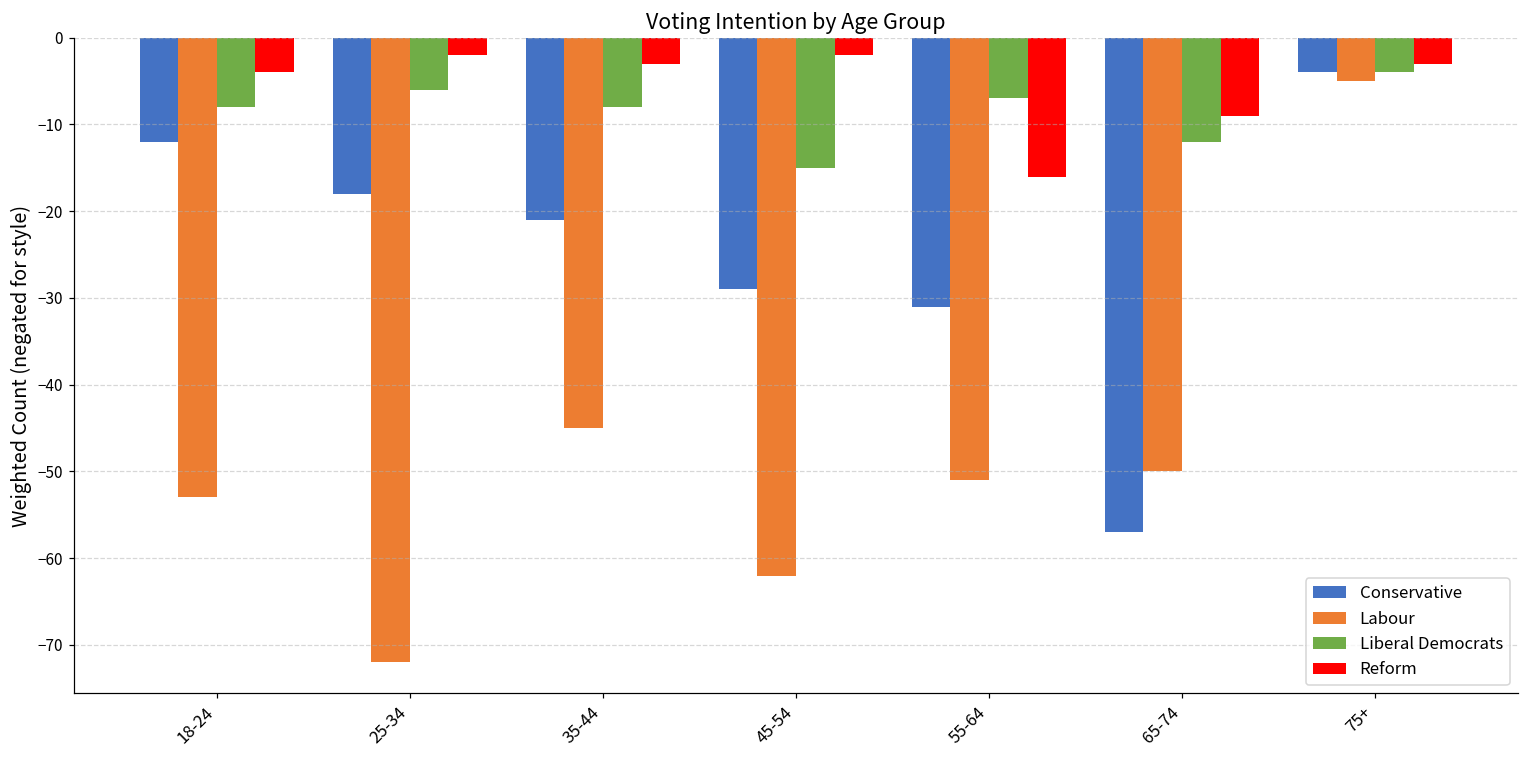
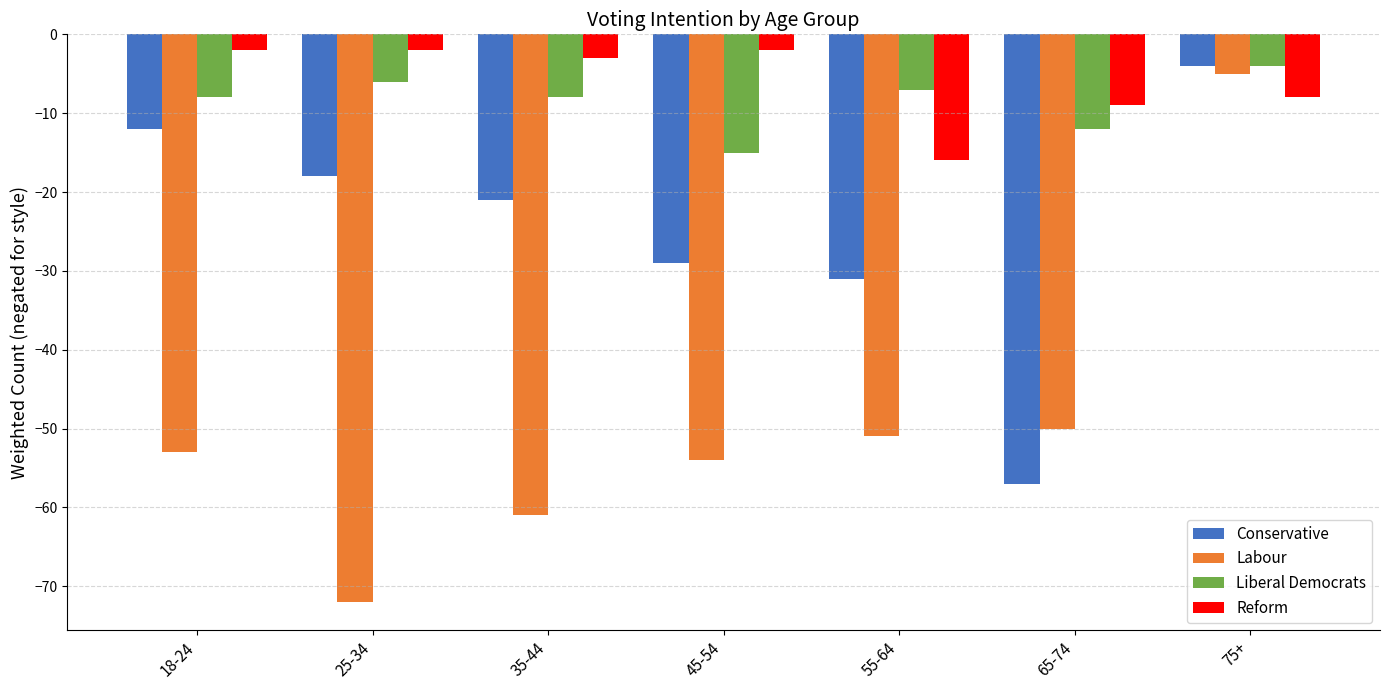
  {
    "Conservative": {
      "18-24": -12,
      "25-34": -18,
      "35-44": -21,
      "45-54": -29,
      "55-64": -31,
      "65-74": -57,
      "75+": -4
    },
    "Labour": {
      "18-24": -53,
      "25-34": -72,
-     "35-44": -45,
-     "45-54": -62,
+     "35-44": -61,
+     "45-54": -54,
      "55-64": -51,
      "65-74": -50,
      "75+": -5
    },
    "Liberal Democrats": {
      "18-24": -8,
      "25-34": -6,
      "35-44": -8,
      "45-54": -15,
      "55-64": -7,
      "65-74": -12,
      "75+": -4
    },
    "Reform": {
-     "18-24": -4,
+     "18-24": -2,
      "25-34": -2,
      "35-44": -3,
      "45-54": -2,
      "55-64": -16,
      "65-74": -9,
-     "75+": -3
+     "75+": -8
    }
  }
